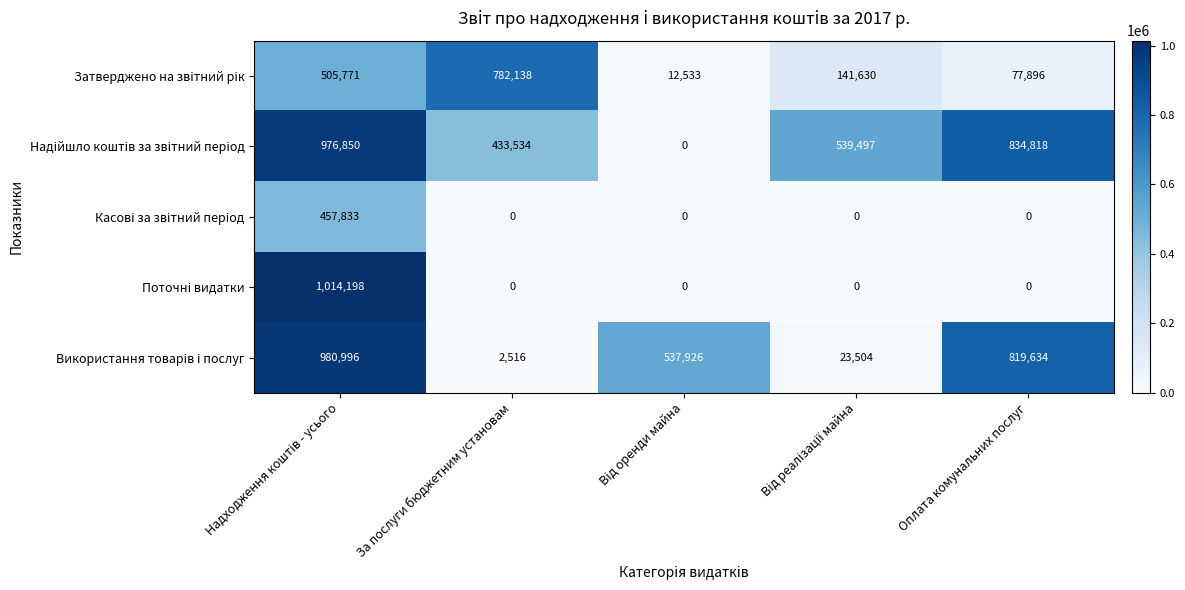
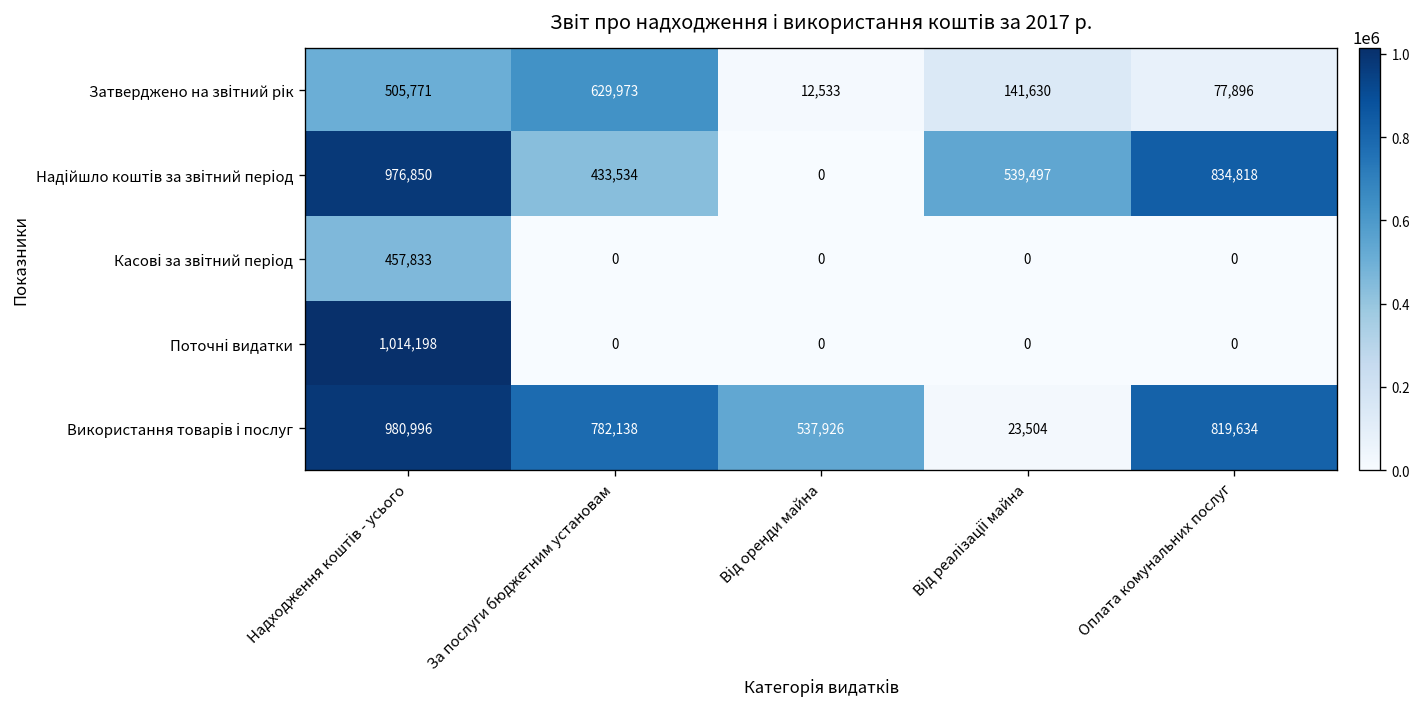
  {
    "Затверджено на звітний рік": {
      "Надходження коштів - усього": "505,771",
-     "За послуги бюджетним установам": "782,138",
+     "За послуги бюджетним установам": "629,973",
      "Від оренди майна": "12,533",
      "Від реалізації майна": "141,630",
      "Оплата комунальних послуг": "77,896"
    },
    "Надійшло коштів за звітний період": {
      "Надходження коштів - усього": "976,850",
      "За послуги бюджетним установам": "433,534",
      "Від оренди майна": "0",
      "Від реалізації майна": "539,497",
      "Оплата комунальних послуг": "834,818"
    },
    "Касові за звітний період": {
      "Надходження коштів - усього": "457,833",
      "За послуги бюджетним установам": "0",
      "Від оренди майна": "0",
      "Від реалізації майна": "0",
      "Оплата комунальних послуг": "0"
    },
    "Поточні видатки": {
      "Надходження коштів - усього": "1,014,198",
      "За послуги бюджетним установам": "0",
      "Від оренди майна": "0",
      "Від реалізації майна": "0",
      "Оплата комунальних послуг": "0"
    },
    "Використання товарів і послуг": {
      "Надходження коштів - усього": "980,996",
-     "За послуги бюджетним установам": "2,516",
+     "За послуги бюджетним установам": "782,138",
      "Від оренди майна": "537,926",
      "Від реалізації майна": "23,504",
      "Оплата комунальних послуг": "819,634"
    }
  }
